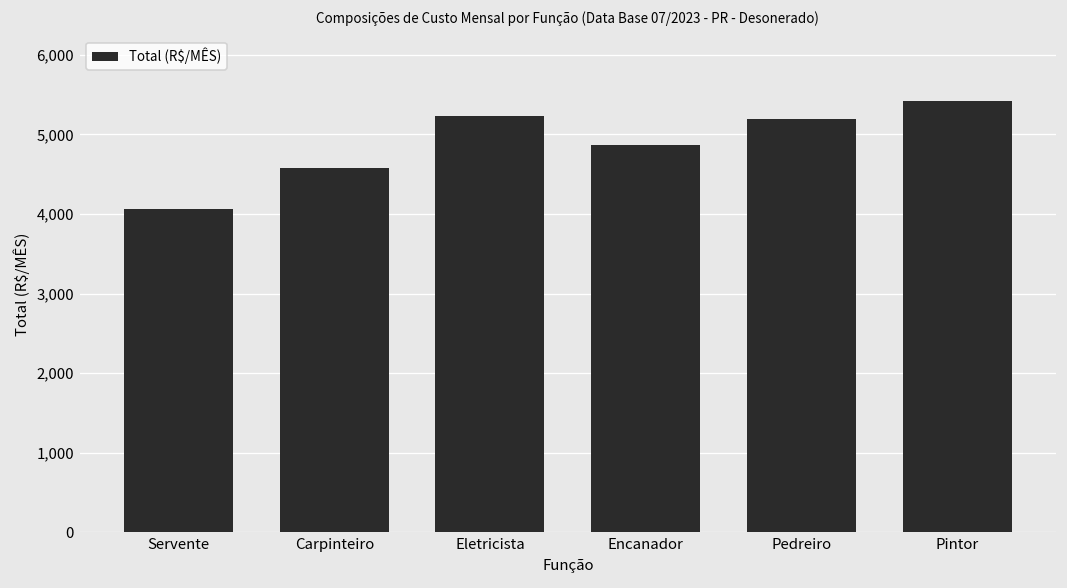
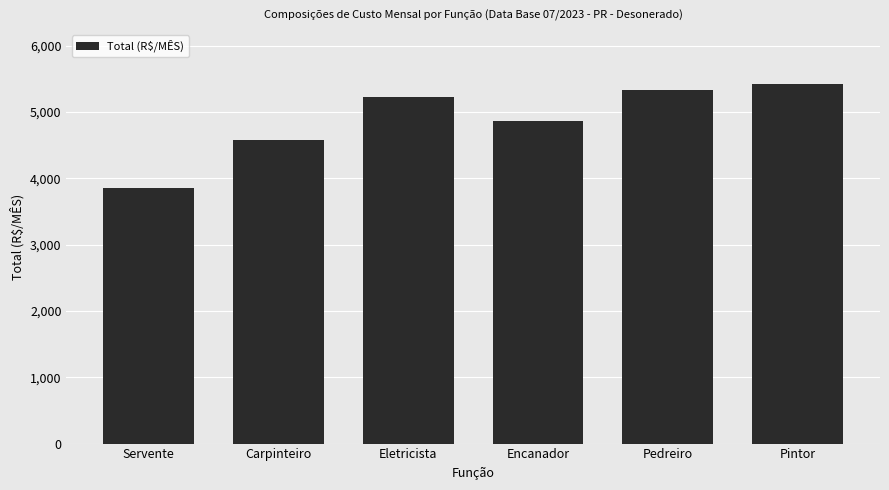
  {
-   "Servente": "4,100",
+   "Servente": "3,900",
    "Carpinteiro": "4,600",
    "Eletricista": "5,200",
    "Encanador": "4,900",
-   "Pedreiro": "5,200",
+   "Pedreiro": "5,300",
    "Pintor": "5,400"
  }
